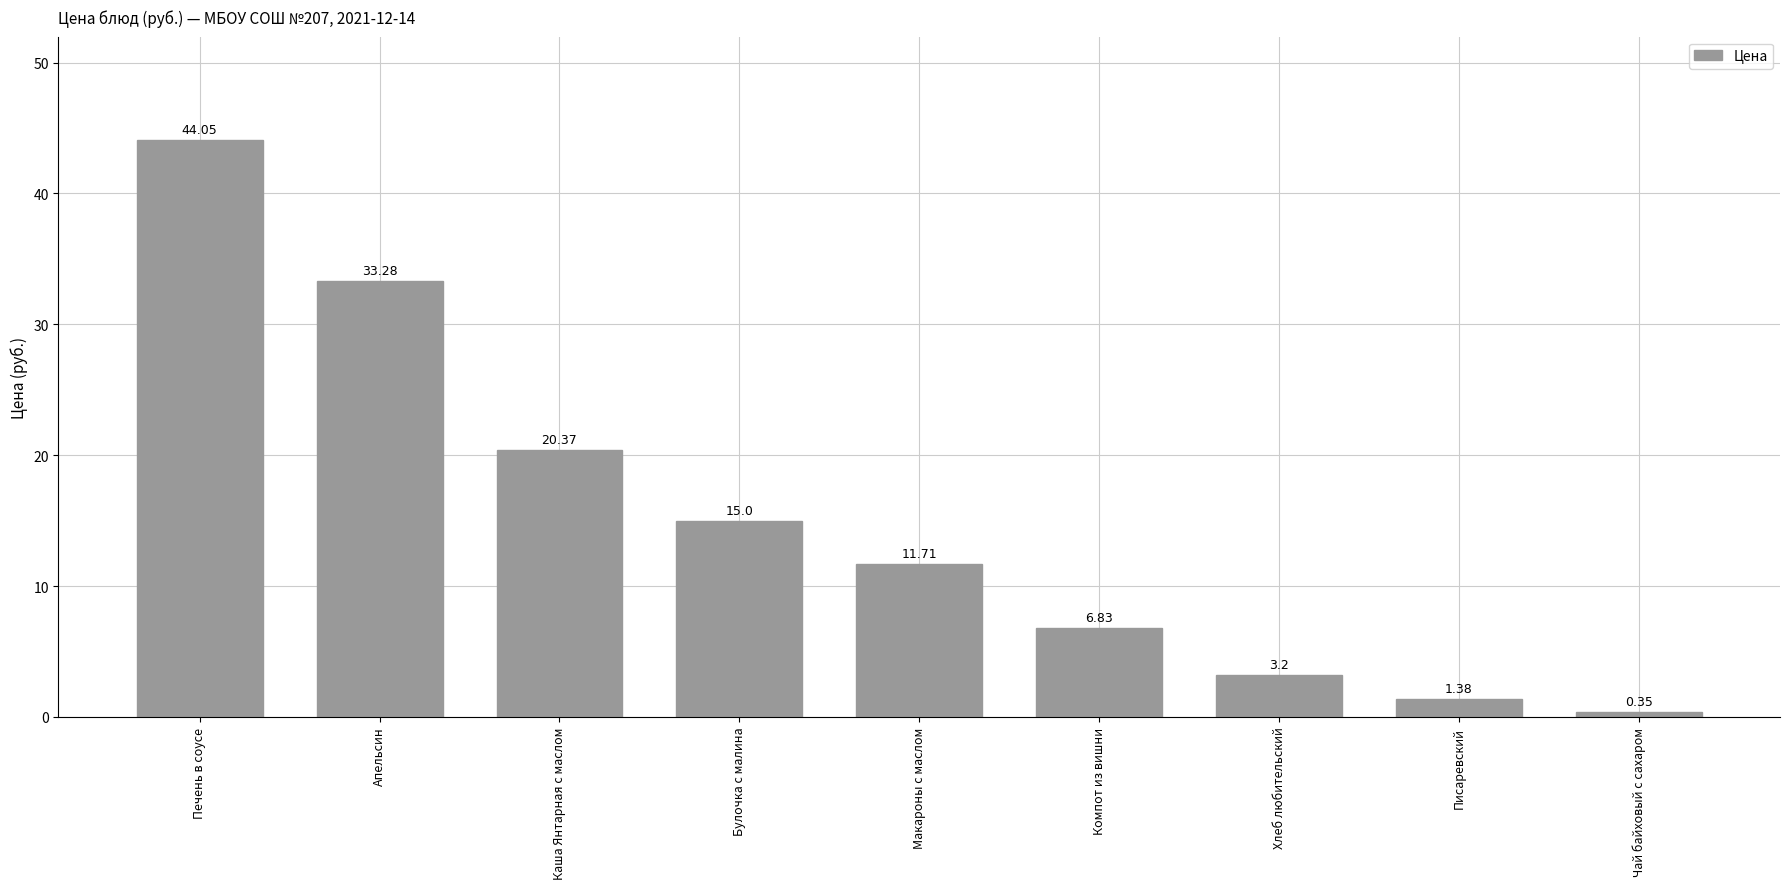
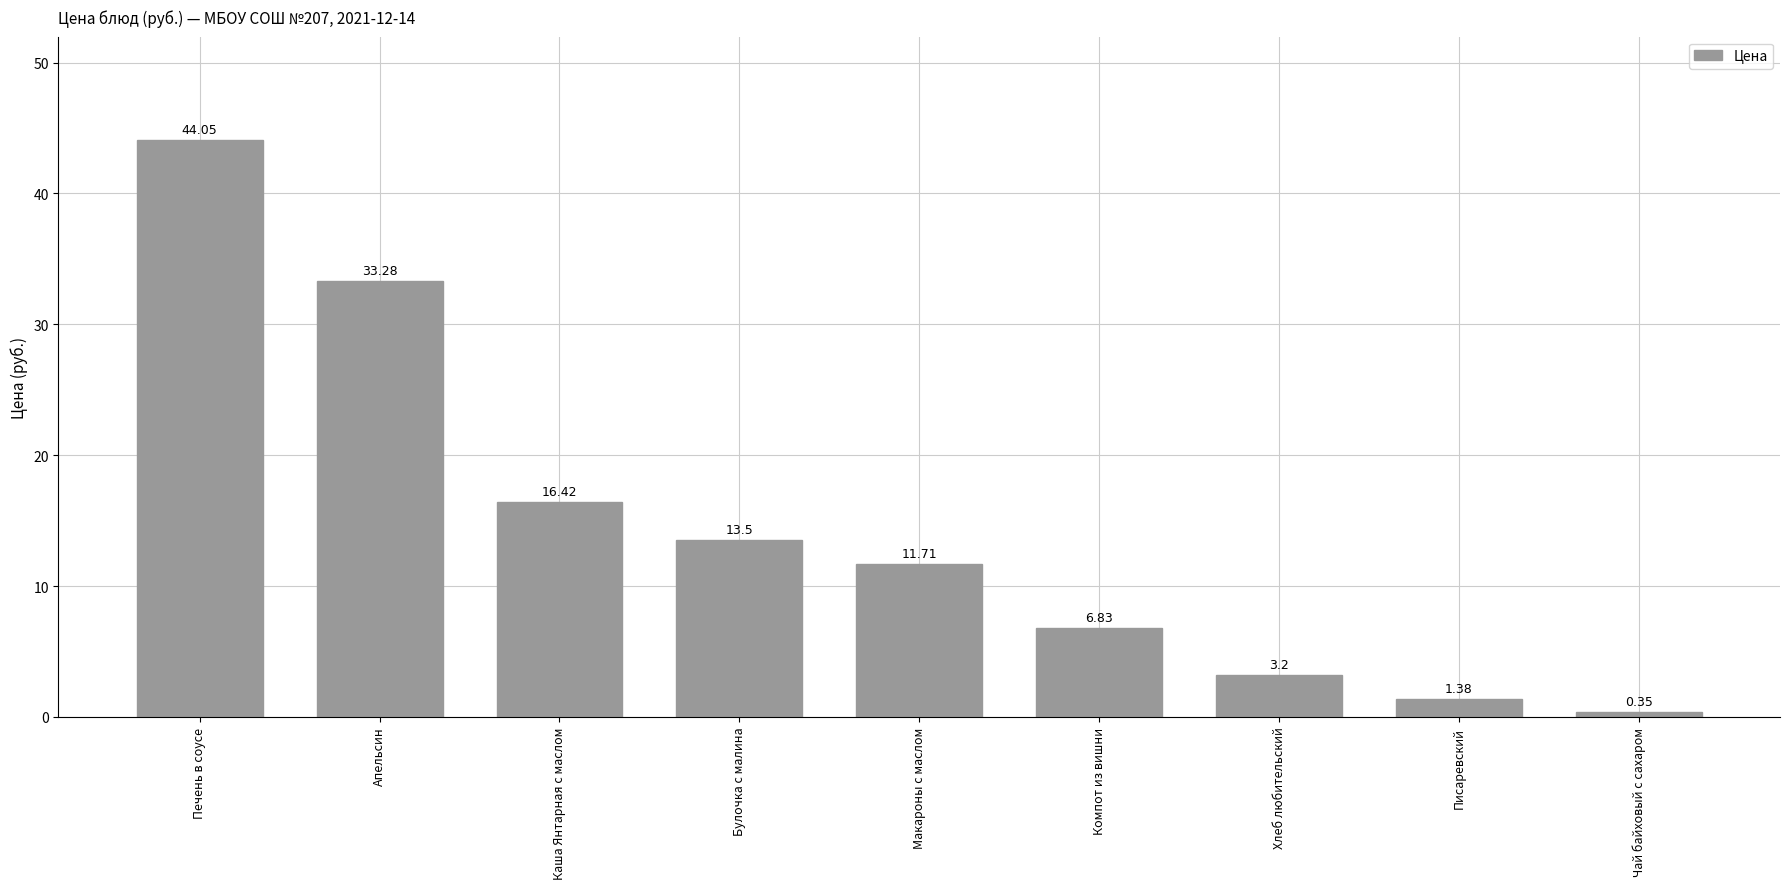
  {
    "Печень в соусе": 44.05,
    "Апельсин": 33.28,
-   "Каша Янтарная с маслом": 20.37,
-   "Булочка с малина": 15.0,
+   "Каша Янтарная с маслом": 16.42,
+   "Булочка с малина": 13.5,
    "Макароны с маслом": 11.71,
    "Компот из вишни": 6.83,
    "Хлеб любительский": 3.2,
    "Писаревский": 1.38,
    "Чай байховый с сахаром": 0.35
  }
